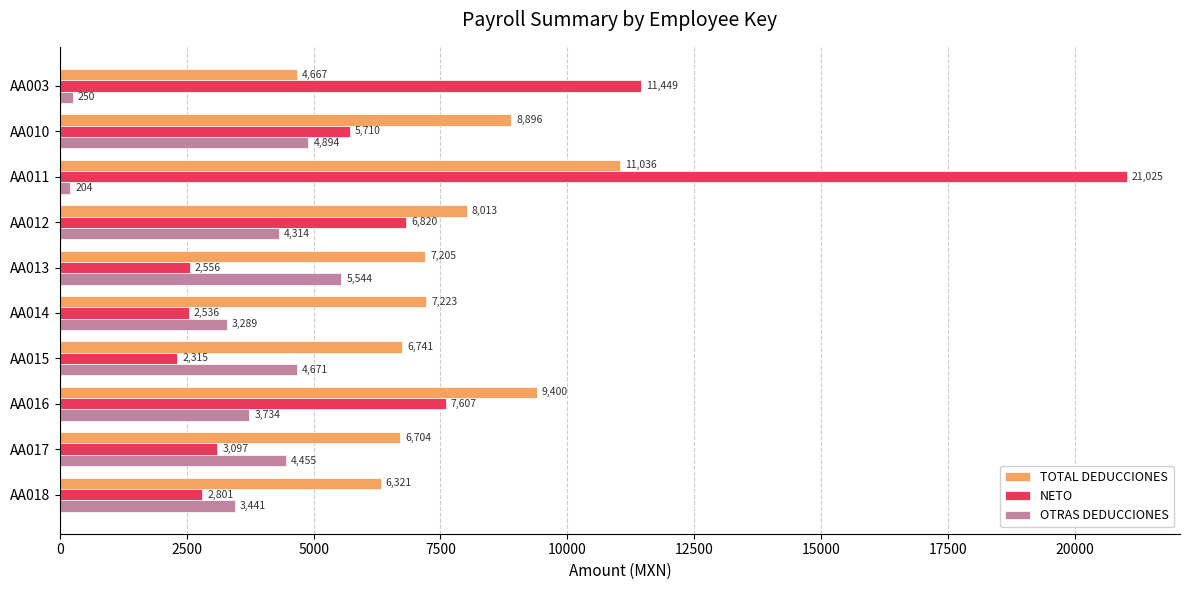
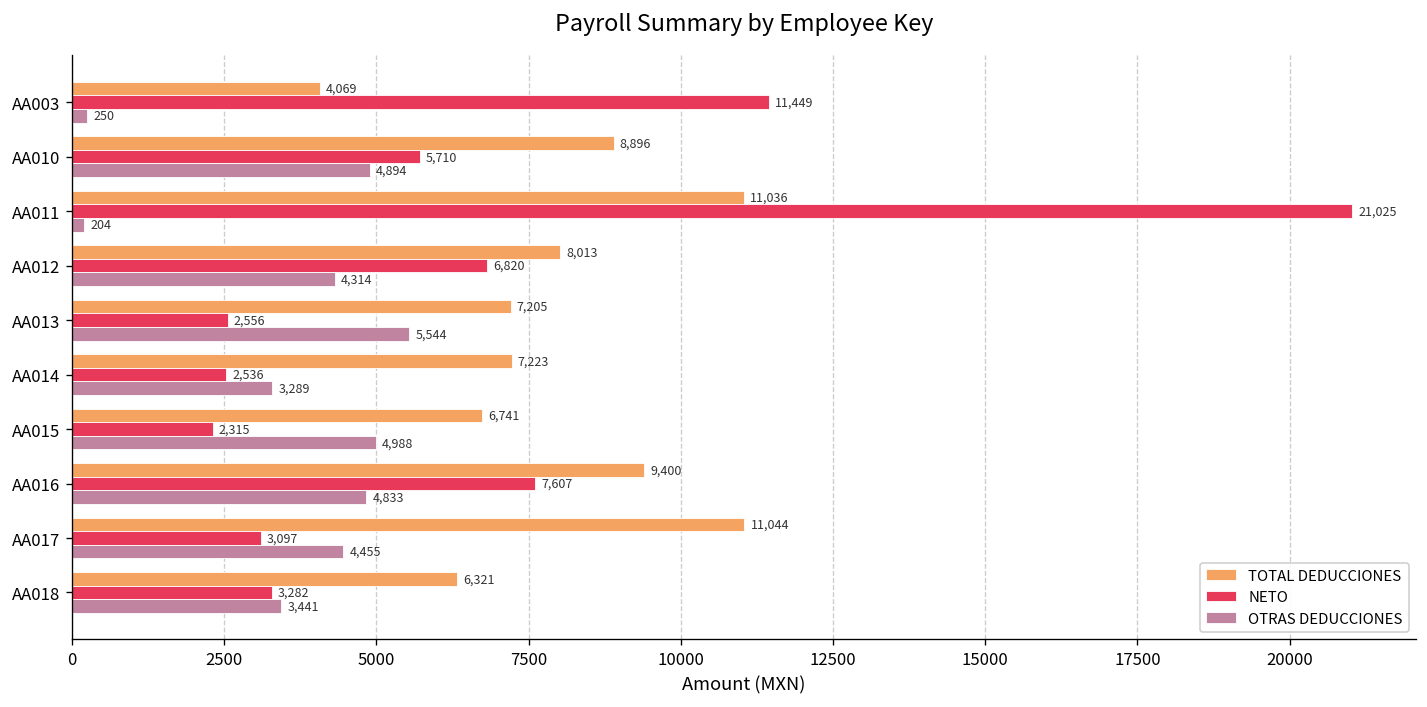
  {
    "TOTAL DEDUCCIONES": {
-     "AA003": "4,667",
+     "AA003": "4,069",
      "AA010": "8,896",
      "AA011": "11,036",
      "AA012": "8,013",
      "AA013": "7,205",
      "AA014": "7,223",
      "AA015": "6,741",
      "AA016": "9,400",
-     "AA017": "6,704",
+     "AA017": "11,044",
      "AA018": "6,321"
    },
    "NETO": {
      "AA003": "11,449",
      "AA010": "5,710",
      "AA011": "21,025",
      "AA012": "6,820",
      "AA013": "2,556",
      "AA014": "2,536",
      "AA015": "2,315",
      "AA016": "7,607",
      "AA017": "3,097",
-     "AA018": "2,801"
+     "AA018": "3,282"
    },
    "OTRAS DEDUCCIONES": {
      "AA003": "250",
      "AA010": "4,894",
      "AA011": "204",
      "AA012": "4,314",
      "AA013": "5,544",
      "AA014": "3,289",
-     "AA015": "4,671",
-     "AA016": "3,734",
+     "AA015": "4,988",
+     "AA016": "4,833",
      "AA017": "4,455",
      "AA018": "3,441"
    }
  }
